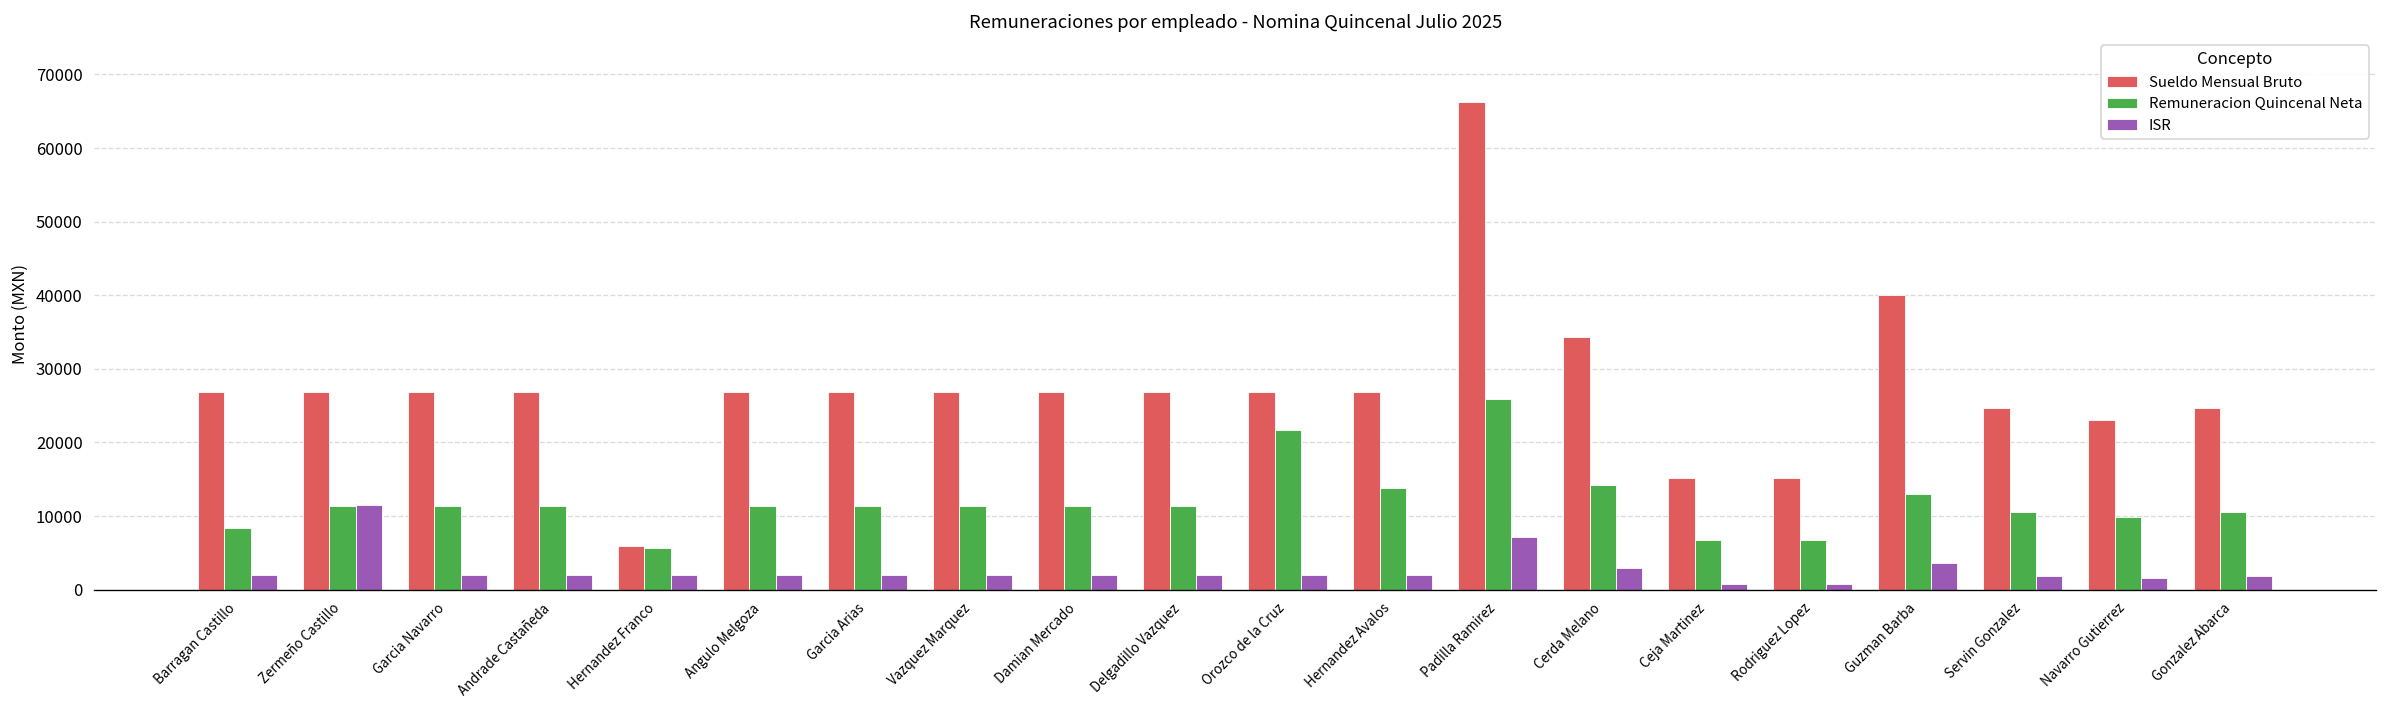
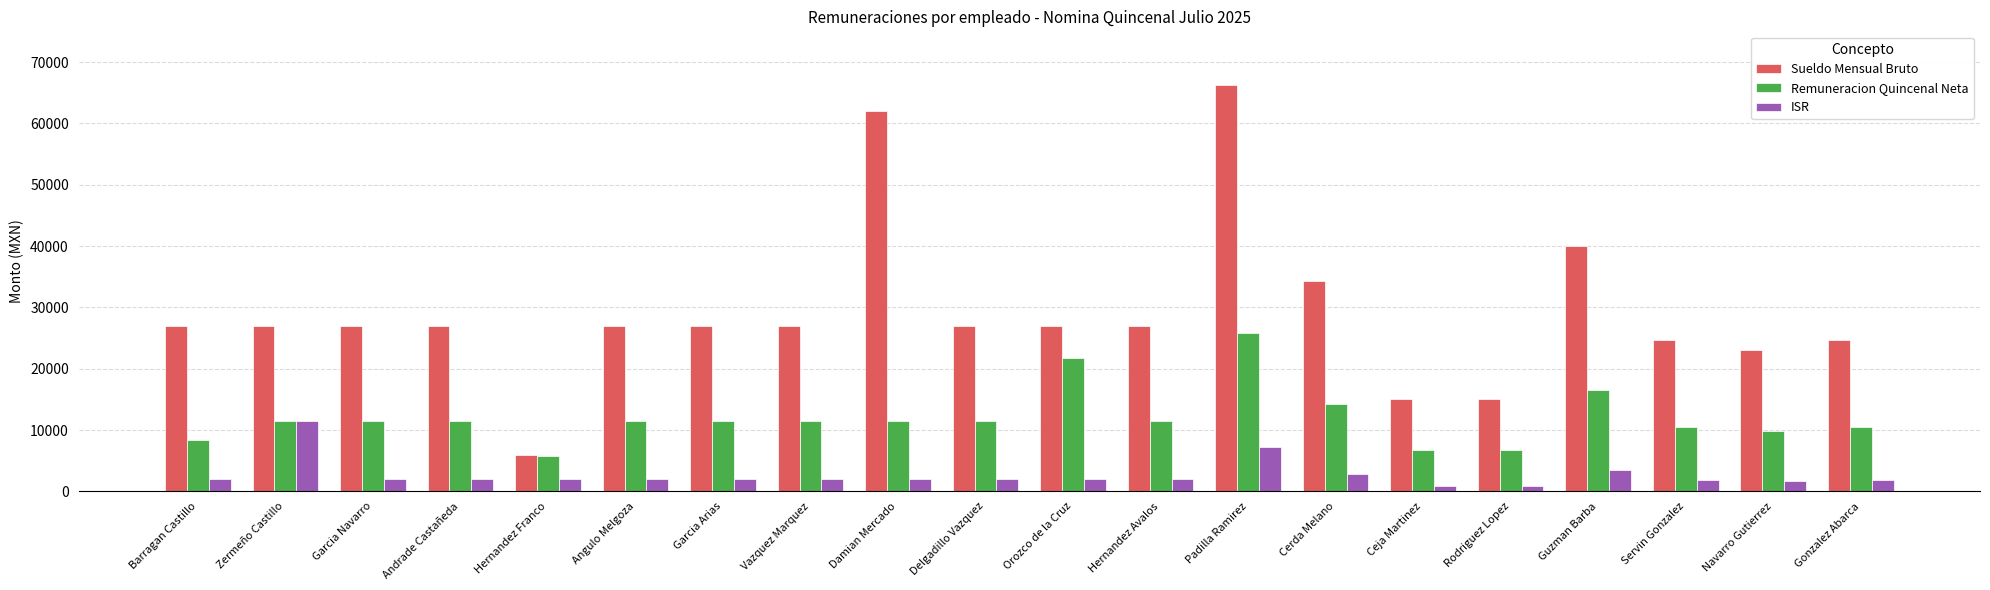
  {
    "Sueldo Mensual Bruto": {
      "Barragan Castillo": 27000,
      "Zermeño Castillo": 27000,
      "Garcia Navarro": 27000,
      "Andrade Castañeda": 27000,
      "Hernandez Franco": 6000,
      "Angulo Melgoza": 27000,
      "Garcia Arias": 27000,
      "Vazquez Marquez": 27000,
-     "Damian Mercado": 27000,
+     "Damian Mercado": 62000,
      "Delgadillo Vazquez": 27000,
      "Orozco de la Cruz": 27000,
      "Hernandez Avalos": 27000,
      "Padilla Ramirez": 66000,
      "Cerda Melano": 34000,
      "Ceja Martinez": 15000,
      "Rodriguez Lopez": 15000,
      "Guzman Barba": 40000,
      "Servin Gonzalez": 25000,
      "Navarro Gutierrez": 23000,
      "Gonzalez Abarca": 25000
    },
    "Remuneracion Quincenal Neta": {
      "Barragan Castillo": 8000,
      "Zermeño Castillo": 11000,
      "Garcia Navarro": 11000,
      "Andrade Castañeda": 11000,
      "Hernandez Franco": 6000,
      "Angulo Melgoza": 11000,
      "Garcia Arias": 11000,
      "Vazquez Marquez": 11000,
      "Damian Mercado": 11000,
      "Delgadillo Vazquez": 11000,
      "Orozco de la Cruz": 22000,
-     "Hernandez Avalos": 14000,
+     "Hernandez Avalos": 11000,
      "Padilla Ramirez": 26000,
      "Cerda Melano": 14000,
      "Ceja Martinez": 7000,
      "Rodriguez Lopez": 7000,
-     "Guzman Barba": 13000,
+     "Guzman Barba": 16000,
      "Servin Gonzalez": 11000,
      "Navarro Gutierrez": 10000,
      "Gonzalez Abarca": 11000
    },
    "ISR": {
      "Barragan Castillo": 2000,
      "Zermeño Castillo": 12000,
      "Garcia Navarro": 2000,
      "Andrade Castañeda": 2000,
      "Hernandez Franco": 2000,
      "Angulo Melgoza": 2000,
      "Garcia Arias": 2000,
      "Vazquez Marquez": 2000,
      "Damian Mercado": 2000,
      "Delgadillo Vazquez": 2000,
      "Orozco de la Cruz": 2000,
      "Hernandez Avalos": 2000,
      "Padilla Ramirez": 7000,
      "Cerda Melano": 3000,
      "Ceja Martinez": 1000,
      "Rodriguez Lopez": 1000,
      "Guzman Barba": 4000,
      "Servin Gonzalez": 2000,
      "Navarro Gutierrez": 2000,
      "Gonzalez Abarca": 2000
    }
  }
